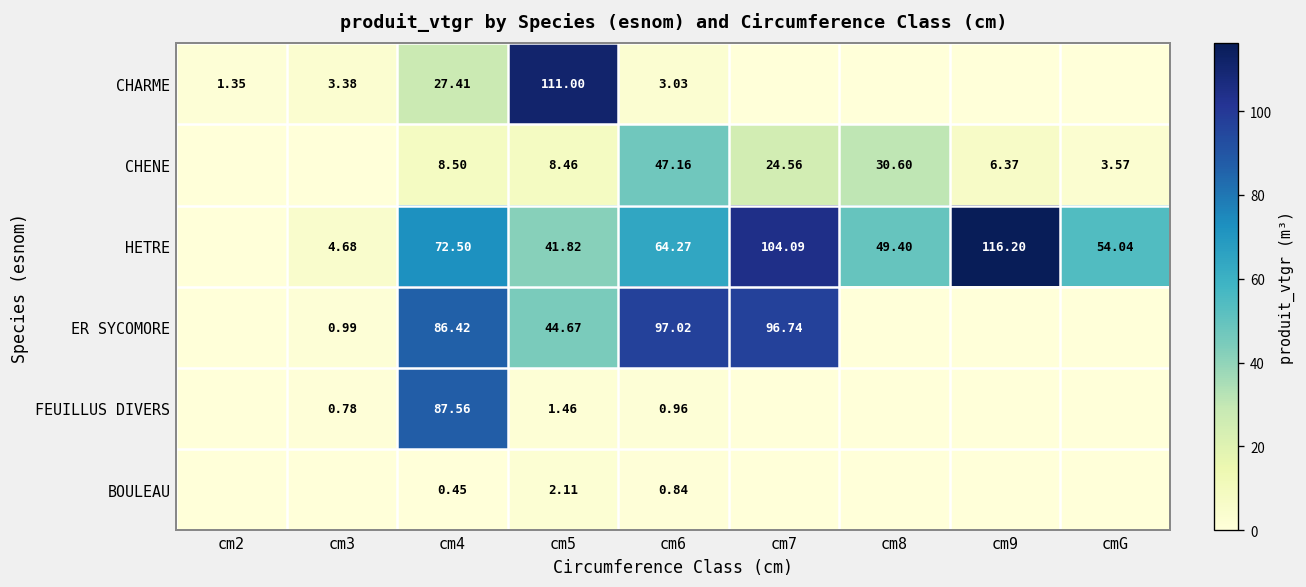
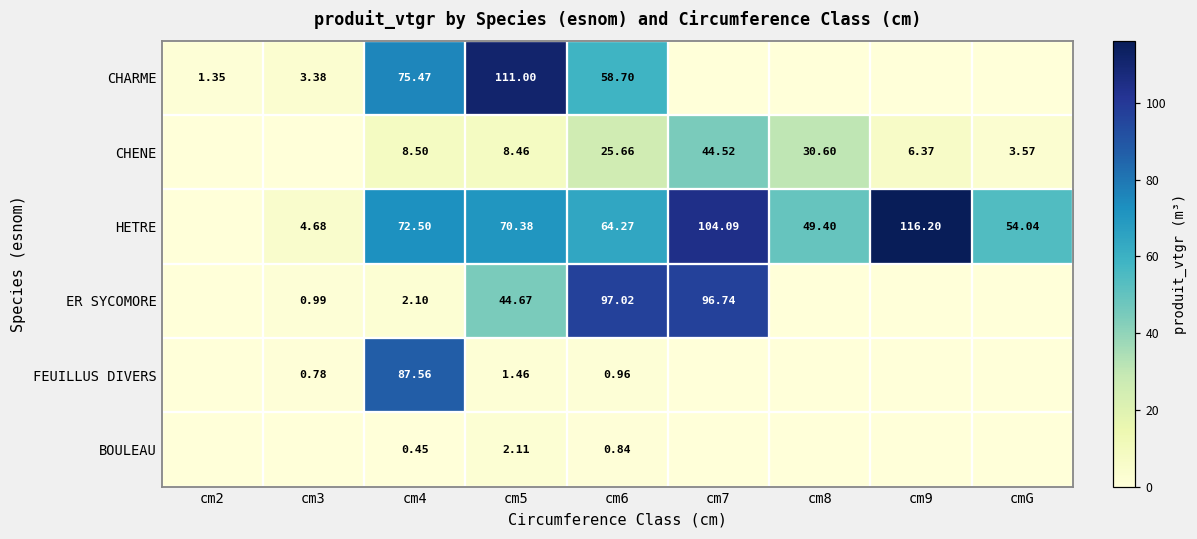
  {
    "CHARME": {
      "cm2": 1.35,
      "cm3": 3.38,
-     "cm4": 27.41,
+     "cm4": 75.47,
      "cm5": 111.00,
-     "cm6": 3.03
+     "cm6": 58.70
    },
    "CHENE": {
      "cm4": 8.50,
      "cm5": 8.46,
-     "cm6": 47.16,
-     "cm7": 24.56,
+     "cm6": 25.66,
+     "cm7": 44.52,
      "cm8": 30.60,
      "cm9": 6.37,
      "cmG": 3.57
    },
    "HETRE": {
      "cm3": 4.68,
      "cm4": 72.50,
-     "cm5": 41.82,
+     "cm5": 70.38,
      "cm6": 64.27,
      "cm7": 104.09,
      "cm8": 49.40,
      "cm9": 116.20,
      "cmG": 54.04
    },
    "ER SYCOMORE": {
      "cm3": 0.99,
-     "cm4": 86.42,
+     "cm4": 2.10,
      "cm5": 44.67,
      "cm6": 97.02,
      "cm7": 96.74
    },
    "FEUILLUS DIVERS": {
      "cm3": 0.78,
      "cm4": 87.56,
      "cm5": 1.46,
      "cm6": 0.96
    },
    "BOULEAU": {
      "cm4": 0.45,
      "cm5": 2.11,
      "cm6": 0.84
    }
  }
